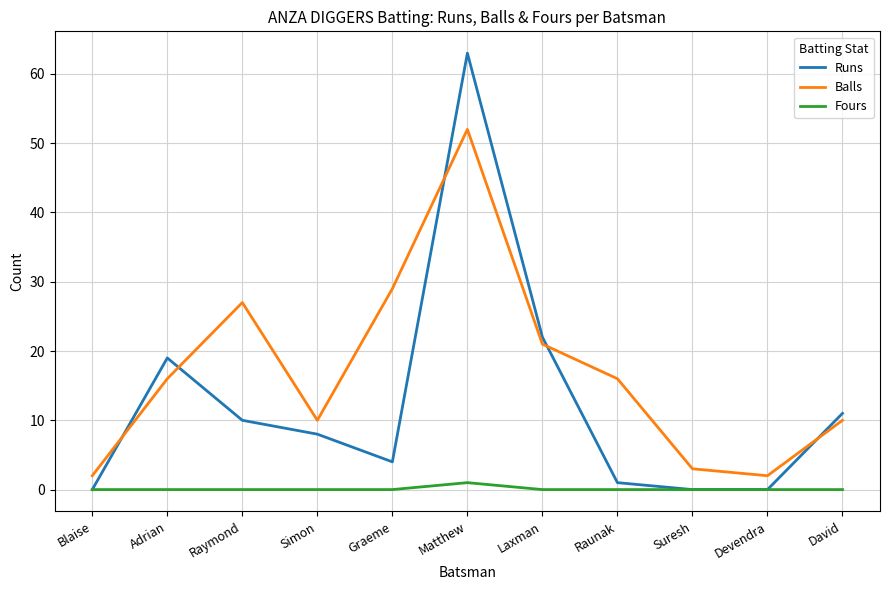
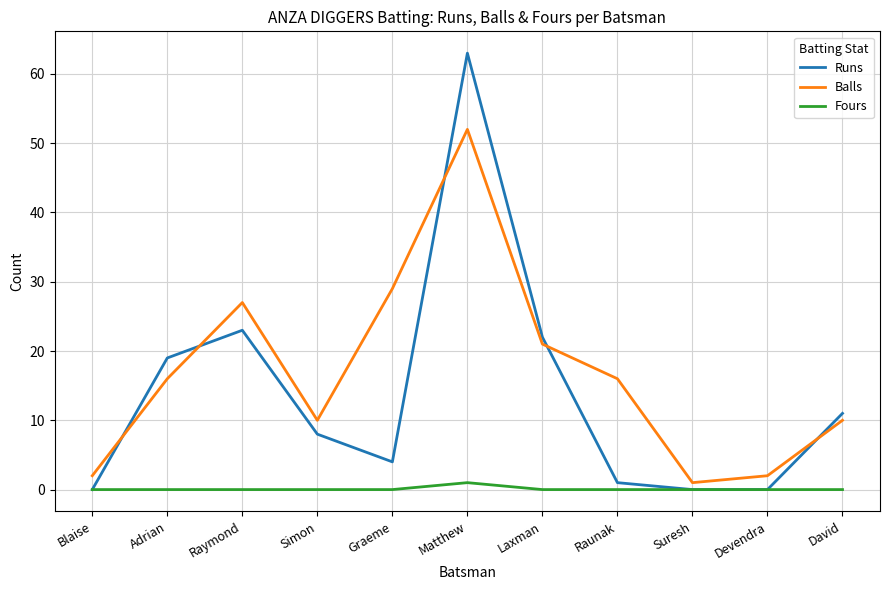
  {
    "Runs": {
      "Adrian": 19,
-     "Raymond": 10,
+     "Raymond": 23,
      "Simon": 8,
      "Graeme": 4,
      "Matthew": 63,
      "Laxman": 22,
      "Raunak": 1,
      "David": 11
    },
    "Balls": {
      "Blaise": 2,
      "Adrian": 16,
      "Raymond": 27,
      "Simon": 10,
      "Graeme": 29,
      "Matthew": 52,
      "Laxman": 21,
      "Raunak": 16,
-     "Suresh": 3,
+     "Suresh": 1,
      "Devendra": 2,
      "David": 10
    },
    "Fours": {
      "Adrian": 0,
      "Raymond": 0,
      "Simon": 0,
      "Graeme": 0,
      "Matthew": 1,
      "Laxman": 0,
      "Raunak": 0,
      "David": 0
    }
  }
